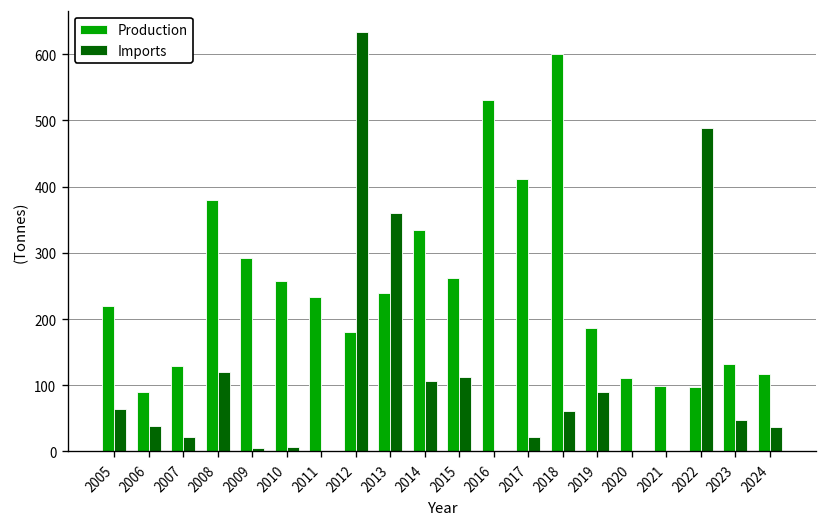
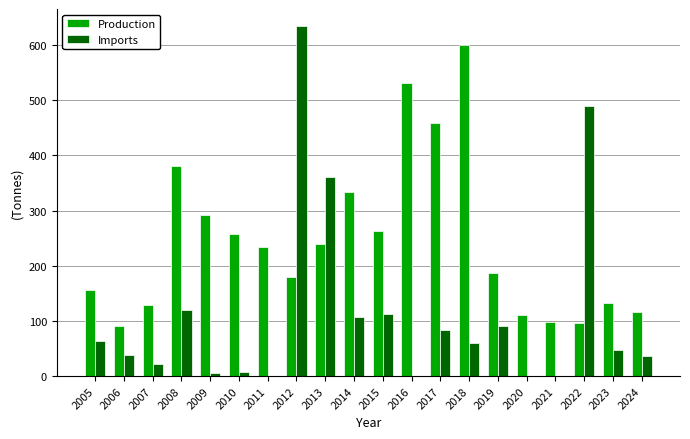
  {
    "Production": {
-     "2005": 220,
+     "2005": 160,
      "2006": 90,
      "2007": 130,
      "2008": 380,
      "2009": 290,
      "2010": 260,
      "2011": 230,
      "2012": 180,
      "2013": 240,
      "2014": 330,
      "2015": 260,
      "2016": 530,
-     "2017": 410,
+     "2017": 460,
      "2018": 600,
      "2019": 190,
      "2020": 110,
      "2021": 100,
      "2022": 100,
      "2023": 130,
      "2024": 120
    },
    "Imports": {
      "2005": 60,
      "2006": 40,
      "2007": 20,
      "2008": 120,
      "2009": 10,
      "2010": 10,
      "2011": 0,
      "2012": 630,
      "2013": 360,
      "2014": 110,
      "2015": 110,
      "2016": 0,
-     "2017": 20,
+     "2017": 80,
      "2018": 60,
      "2019": 90,
      "2020": 0,
      "2021": 0,
      "2022": 490,
      "2023": 50,
      "2024": 40
    }
  }
